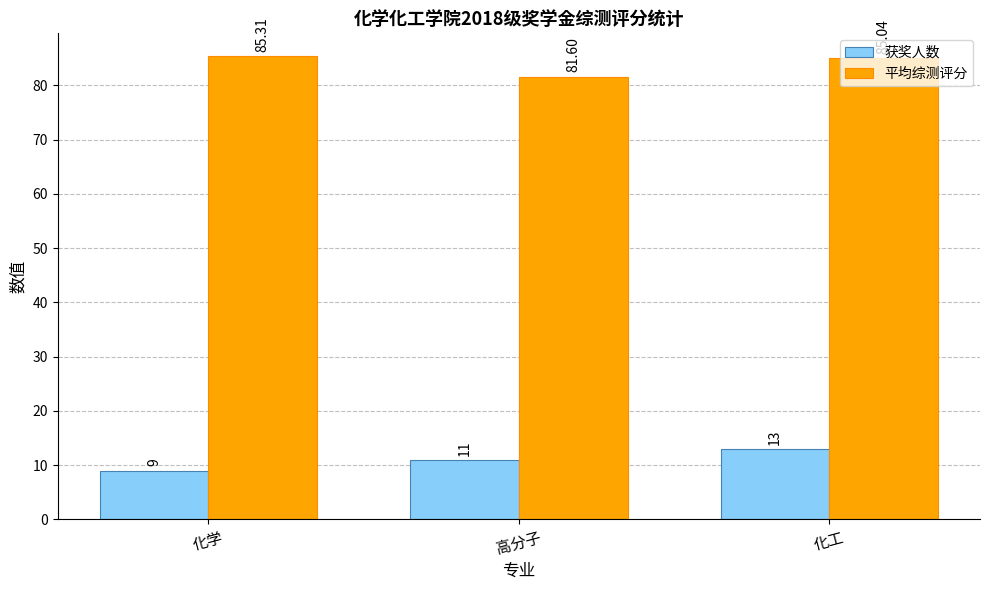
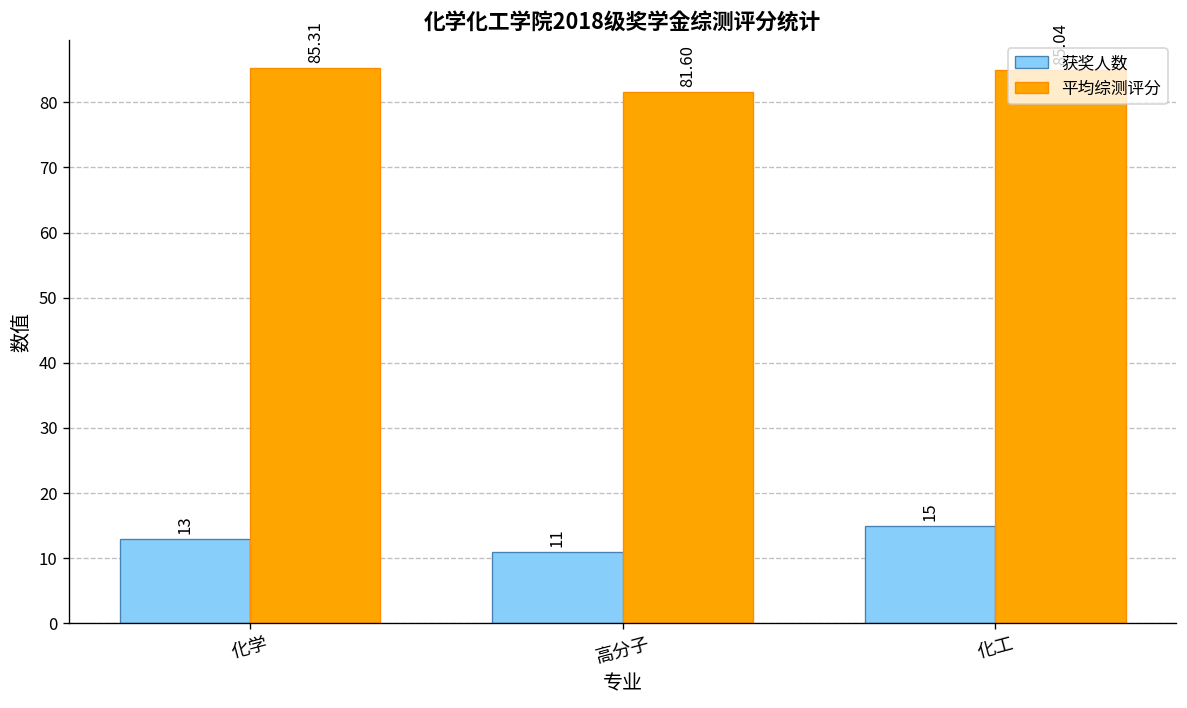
  {
    "获奖人数": {
-     "化学": 9,
+     "化学": 13,
      "高分子": 11,
-     "化工": 13
+     "化工": 15
    },
    "平均综测评分": {
      "化学": 85.31,
      "高分子": 81.60
    }
  }
